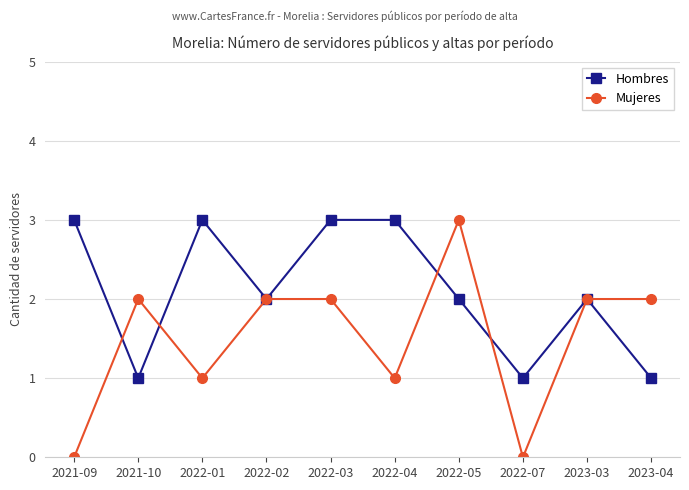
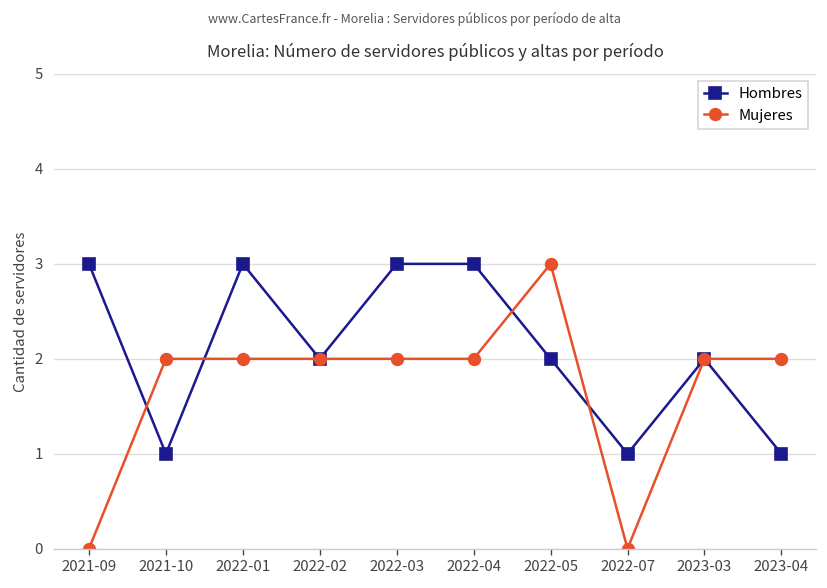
  {
    "Hombres": {
      "2021-09": 3,
      "2021-10": 1,
      "2022-01": 3,
      "2022-03": 3,
      "2022-04": 3,
      "2022-05": 2,
      "2022-07": 1,
      "2023-04": 1
    },
    "Mujeres": {
      "2021-09": 0,
      "2021-10": 2,
-     "2022-01": 1,
+     "2022-01": 2,
      "2022-03": 2,
-     "2022-04": 1,
+     "2022-04": 2,
      "2022-05": 3,
      "2022-07": 0,
      "2023-04": 2
    }
  }
